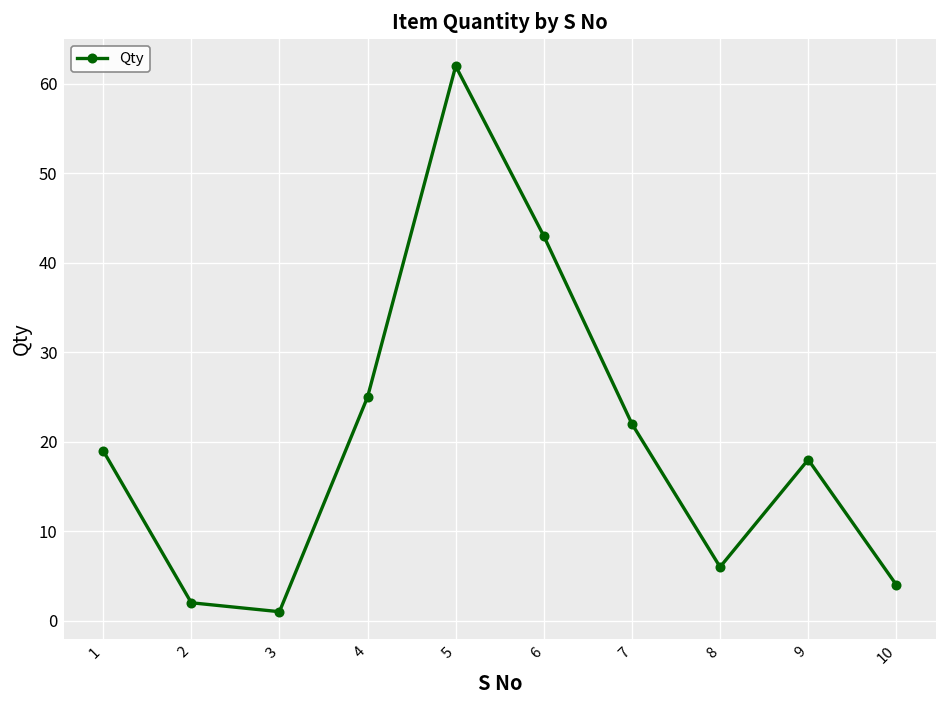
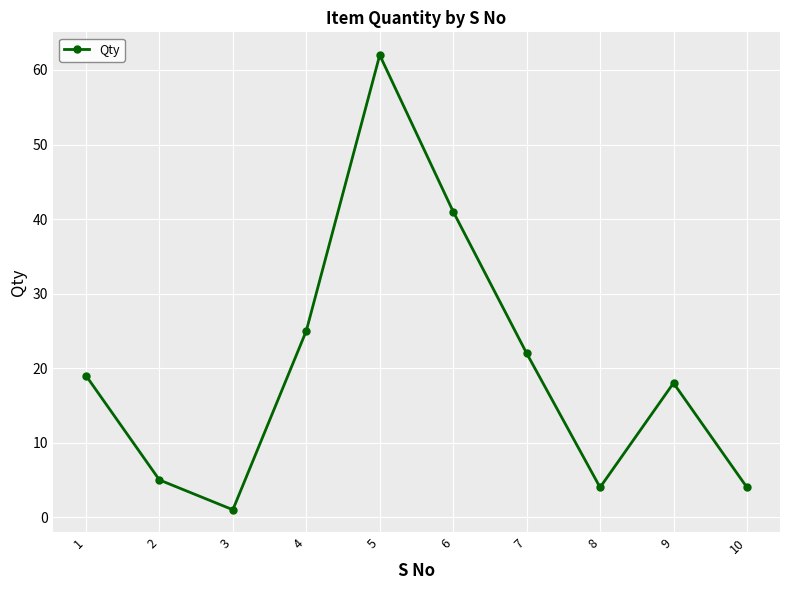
  {
    "1": 19,
-   "2": 2,
+   "2": 5,
    "3": 1,
    "4": 25,
    "5": 62,
-   "6": 43,
+   "6": 41,
    "7": 22,
-   "8": 6,
+   "8": 4,
    "9": 18,
    "10": 4
  }
